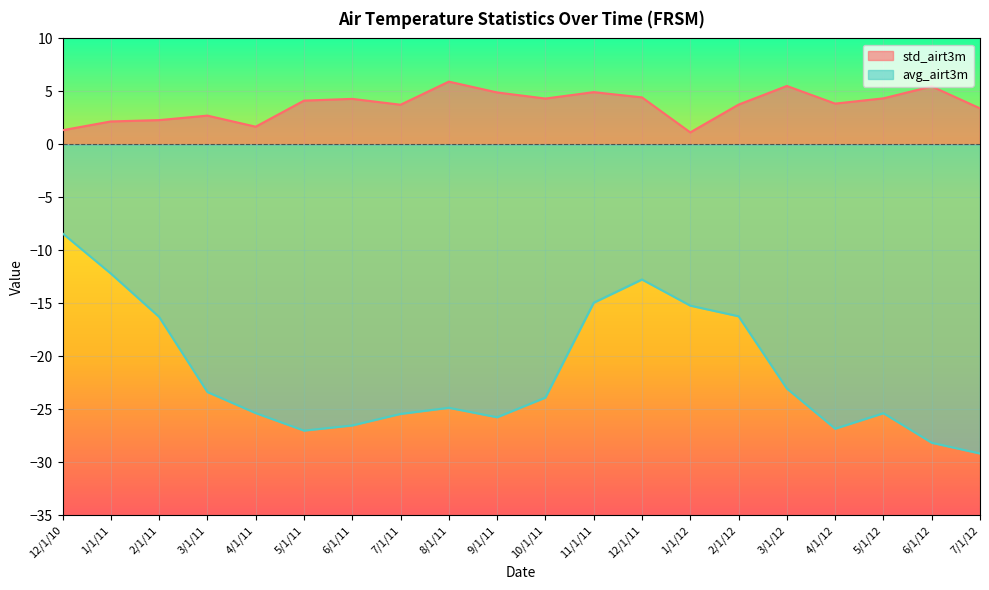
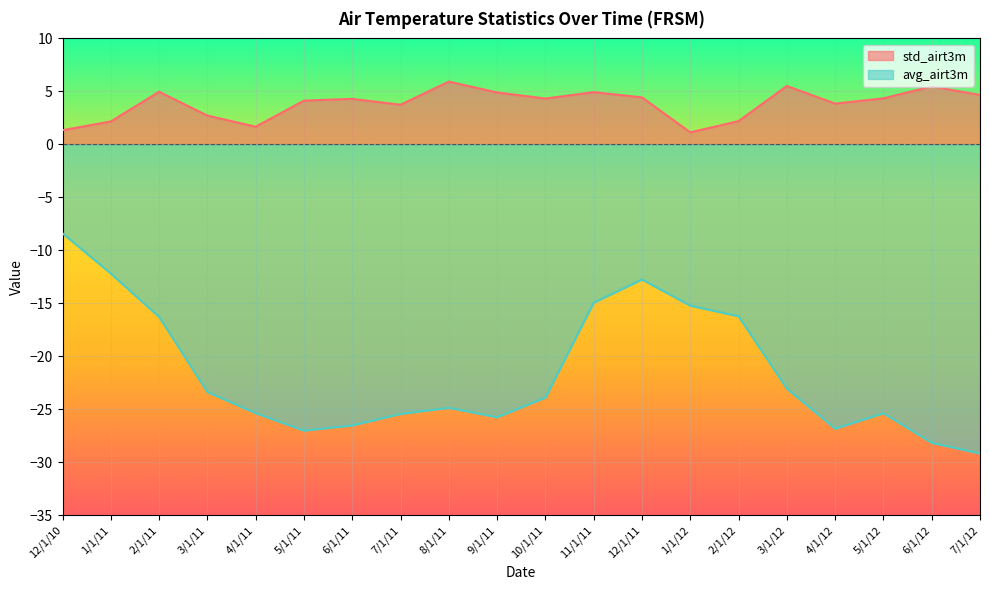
  {
    "std_airt3m": {
      "12/1/10": 1.3,
      "1/1/11": 2.2,
-     "2/1/11": 2.3,
+     "2/1/11": 5.0,
      "3/1/11": 2.7,
      "4/1/11": 1.7,
      "5/1/11": 4.1,
      "6/1/11": 4.3,
      "7/1/11": 3.7,
      "8/1/11": 5.9,
      "9/1/11": 4.9,
      "10/1/11": 4.3,
      "11/1/11": 4.9,
      "12/1/11": 4.4,
      "1/1/12": 1.1,
-     "2/1/12": 3.8,
+     "2/1/12": 2.2,
      "3/1/12": 5.5,
      "4/1/12": 3.8,
      "5/1/12": 4.3,
-     "7/1/12": 3.4
+     "7/1/12": 4.7
    }
  }
